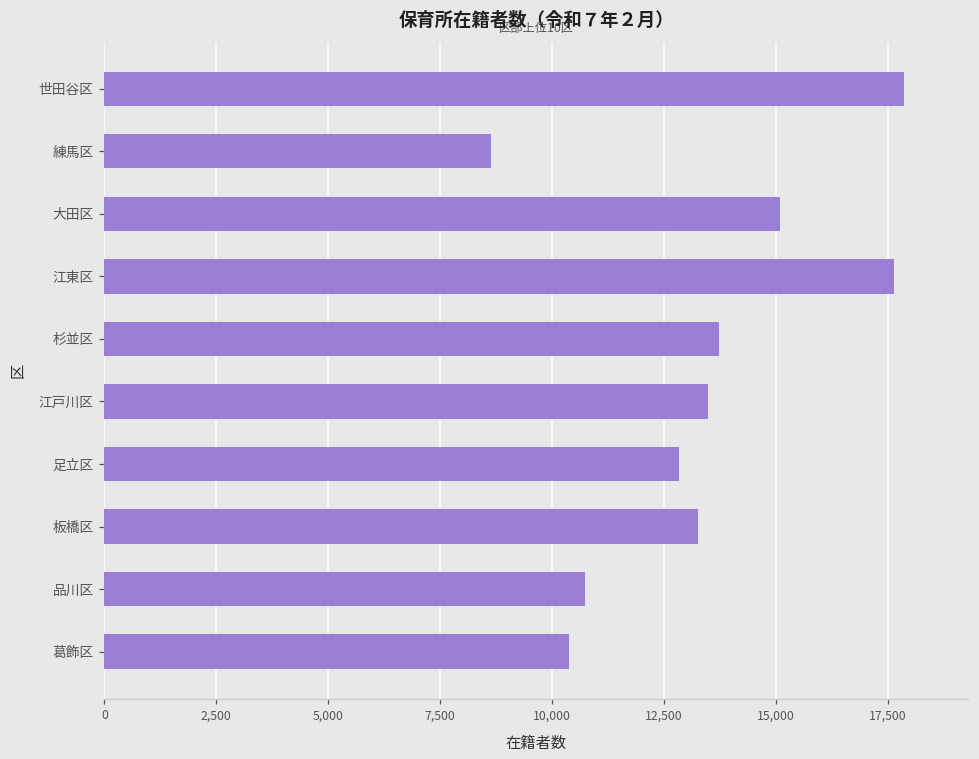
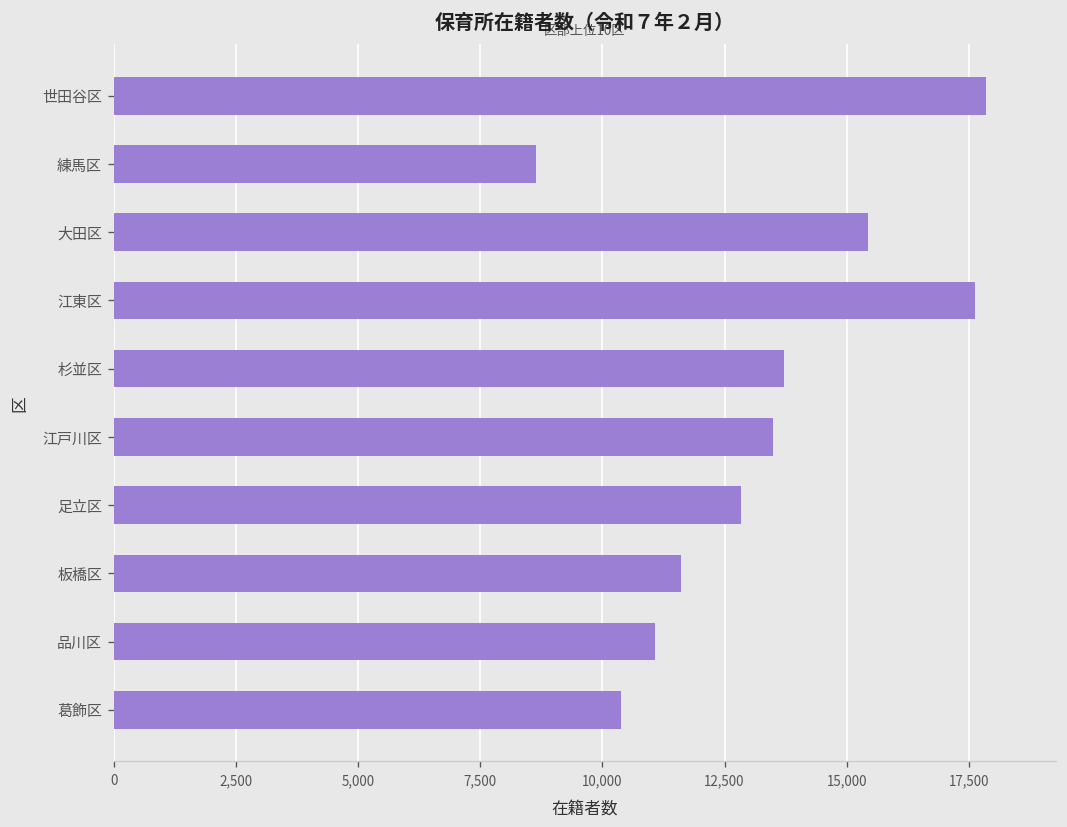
  {
    "世田谷区": "17,900",
    "練馬区": "8,600",
-   "大田区": "15,100",
+   "大田区": "15,400",
    "江東区": "17,600",
    "杉並区": "13,700",
    "江戸川区": "13,500",
    "足立区": "12,800",
-   "板橋区": "13,200",
-   "品川区": "10,700",
+   "板橋区": "11,600",
+   "品川区": "11,100",
    "葛飾区": "10,400"
  }
